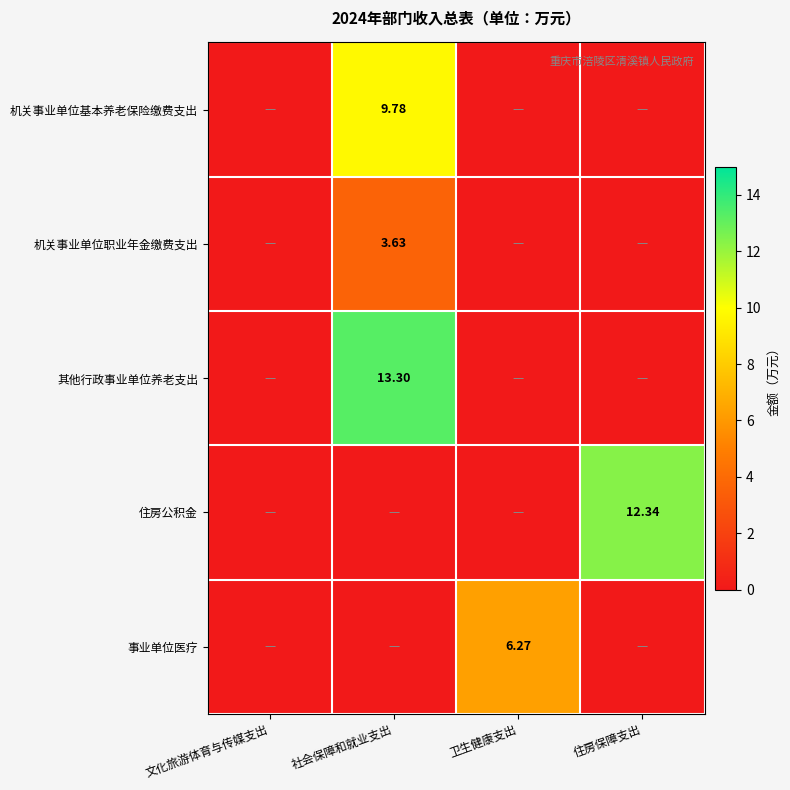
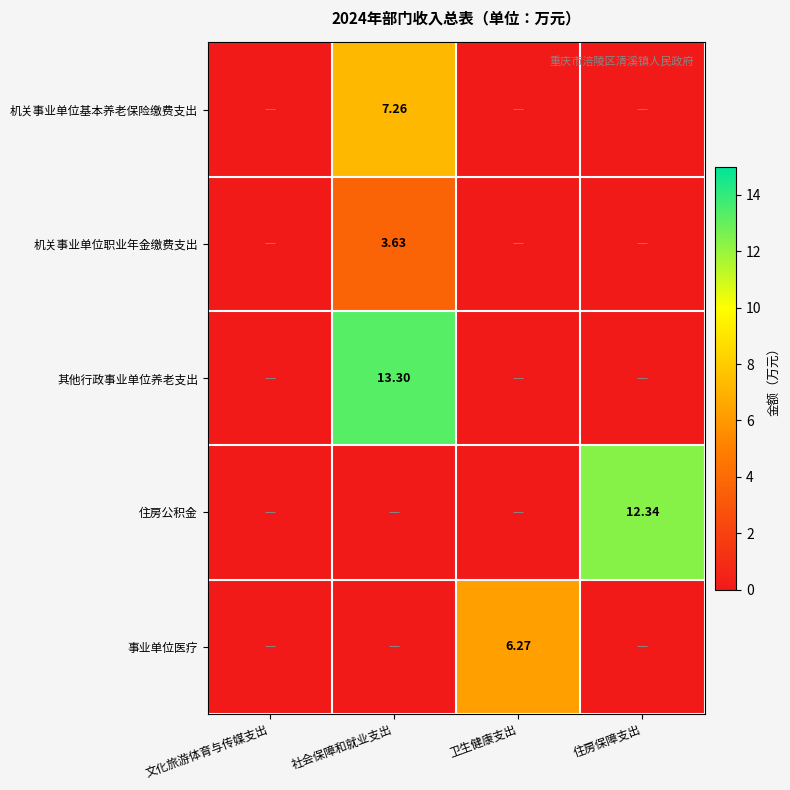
  {
    "机关事业单位基本养老保险缴费支出": {
-     "社会保障和就业支出": 9.78
+     "社会保障和就业支出": 7.26
    },
    "机关事业单位职业年金缴费支出": {
      "社会保障和就业支出": 3.63
    },
    "其他行政事业单位养老支出": {
      "社会保障和就业支出": 13.30
    },
    "住房公积金": {
      "住房保障支出": 12.34
    },
    "事业单位医疗": {
      "卫生健康支出": 6.27
    }
  }
